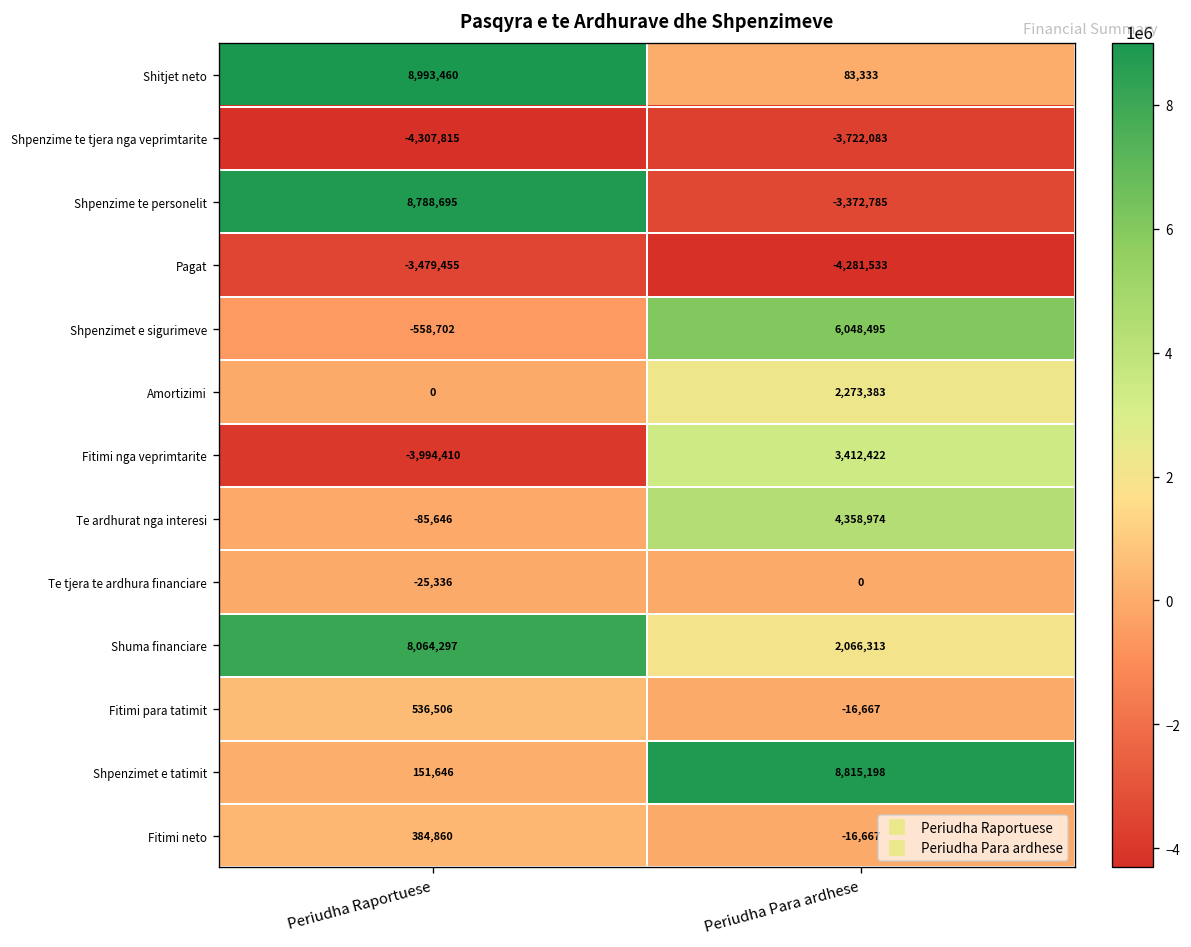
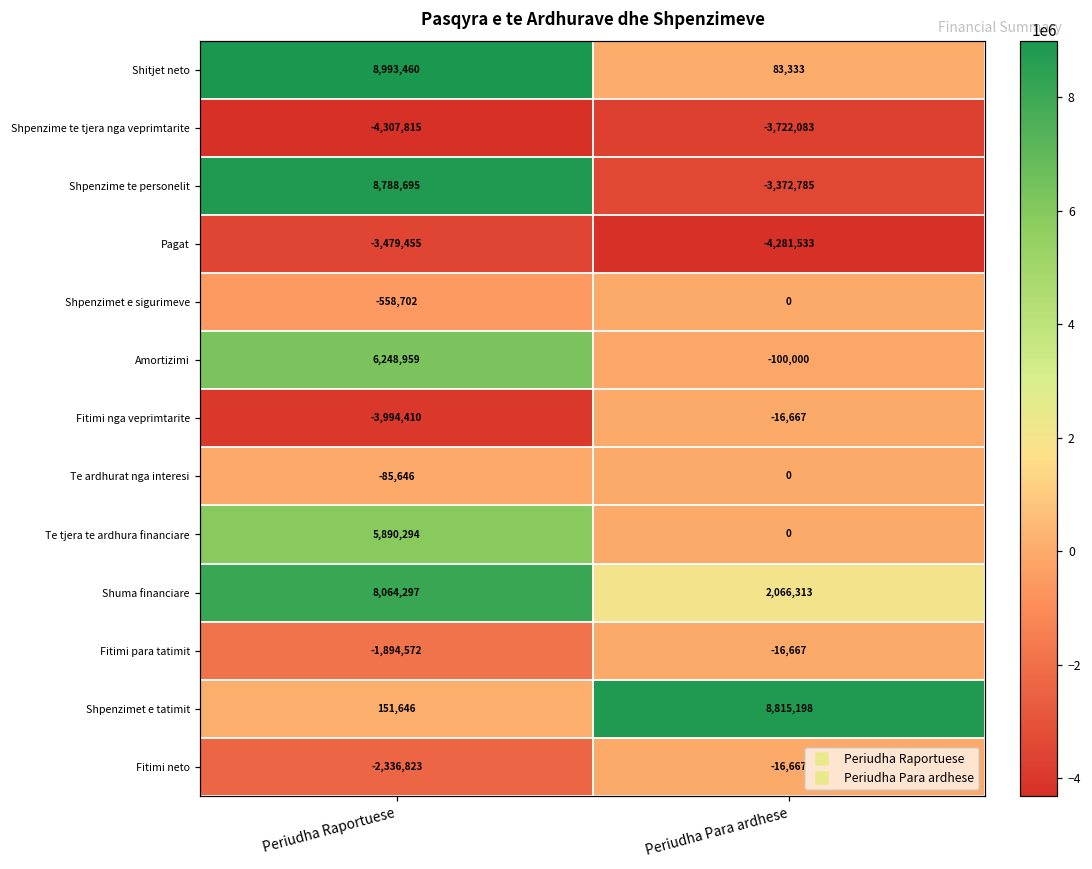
  {
    "Shitjet neto": {
      "Periudha Raportuese": "8,993,460",
      "Periudha Para ardhese": "83,333"
    },
    "Shpenzime te tjera nga veprimtarite": {
      "Periudha Raportuese": "-4,307,815",
      "Periudha Para ardhese": "-3,722,083"
    },
    "Shpenzime te personelit": {
      "Periudha Raportuese": "8,788,695",
      "Periudha Para ardhese": "-3,372,785"
    },
    "Pagat": {
      "Periudha Raportuese": "-3,479,455",
      "Periudha Para ardhese": "-4,281,533"
    },
    "Shpenzimet e sigurimeve": {
      "Periudha Raportuese": "-558,702",
-     "Periudha Para ardhese": "6,048,495"
+     "Periudha Para ardhese": "0"
    },
    "Amortizimi": {
-     "Periudha Raportuese": "0",
-     "Periudha Para ardhese": "2,273,383"
+     "Periudha Raportuese": "6,248,959",
+     "Periudha Para ardhese": "-100,000"
    },
    "Fitimi nga veprimtarite": {
      "Periudha Raportuese": "-3,994,410",
-     "Periudha Para ardhese": "3,412,422"
+     "Periudha Para ardhese": "-16,667"
    },
    "Te ardhurat nga interesi": {
      "Periudha Raportuese": "-85,646",
-     "Periudha Para ardhese": "4,358,974"
+     "Periudha Para ardhese": "0"
    },
    "Te tjera te ardhura financiare": {
-     "Periudha Raportuese": "-25,336",
+     "Periudha Raportuese": "5,890,294",
      "Periudha Para ardhese": "0"
    },
    "Shuma financiare": {
      "Periudha Raportuese": "8,064,297",
      "Periudha Para ardhese": "2,066,313"
    },
    "Fitimi para tatimit": {
-     "Periudha Raportuese": "536,506",
+     "Periudha Raportuese": "-1,894,572",
      "Periudha Para ardhese": "-16,667"
    },
    "Shpenzimet e tatimit": {
      "Periudha Raportuese": "151,646",
      "Periudha Para ardhese": "8,815,198"
    },
    "Fitimi neto": {
-     "Periudha Raportuese": "384,860"
+     "Periudha Raportuese": "-2,336,823"
    }
  }
